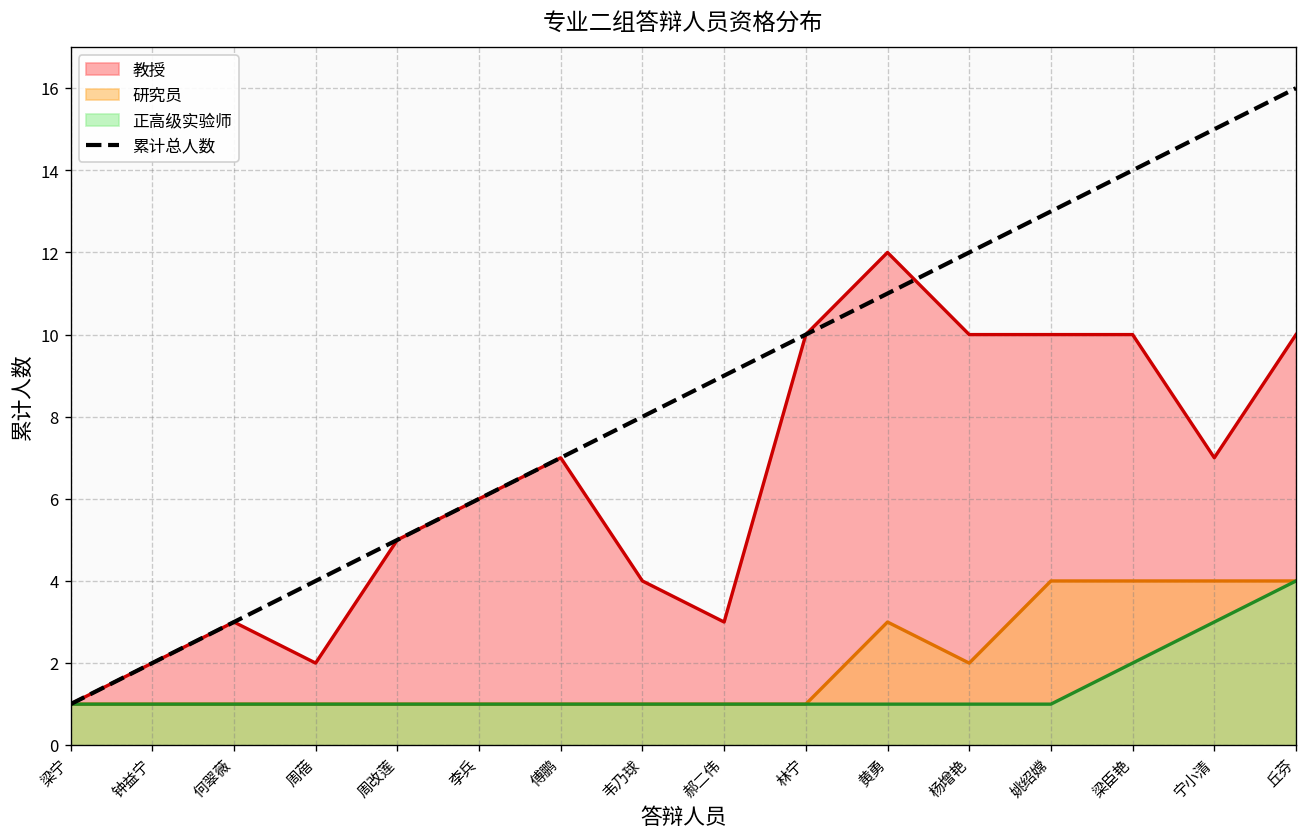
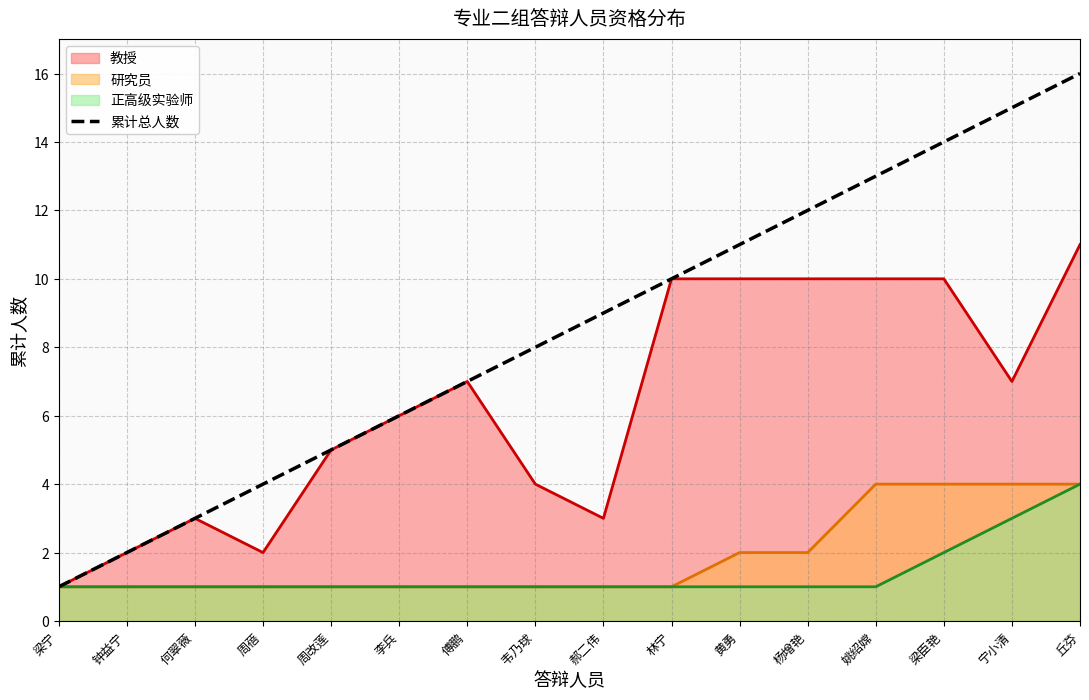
  {
    "教授": {
      "周蓓": 2,
      "韦乃球": 4,
      "郝二伟": 3,
-     "黄勇": 12,
+     "黄勇": 10,
      "杨增艳": 10,
      "姚绍嫦": 10,
      "梁臣艳": 10,
      "宁小清": 7,
-     "丘芬": 10
+     "丘芬": 11
    },
    "研究员": {
-     "黄勇": 3,
+     "黄勇": 2,
      "杨增艳": 2,
      "姚绍嫦": 4,
      "梁臣艳": 4,
      "宁小清": 4
    },
    "正高级实验师": {
      "黄勇": 1,
      "杨增艳": 1,
      "姚绍嫦": 1,
      "梁臣艳": 2,
      "宁小清": 3
    },
    "累计总人数": {
      "周蓓": 4,
      "韦乃球": 8,
      "郝二伟": 9,
      "黄勇": 11,
      "杨增艳": 12,
      "姚绍嫦": 13,
      "梁臣艳": 14,
      "宁小清": 15,
      "丘芬": 16
    }
  }
